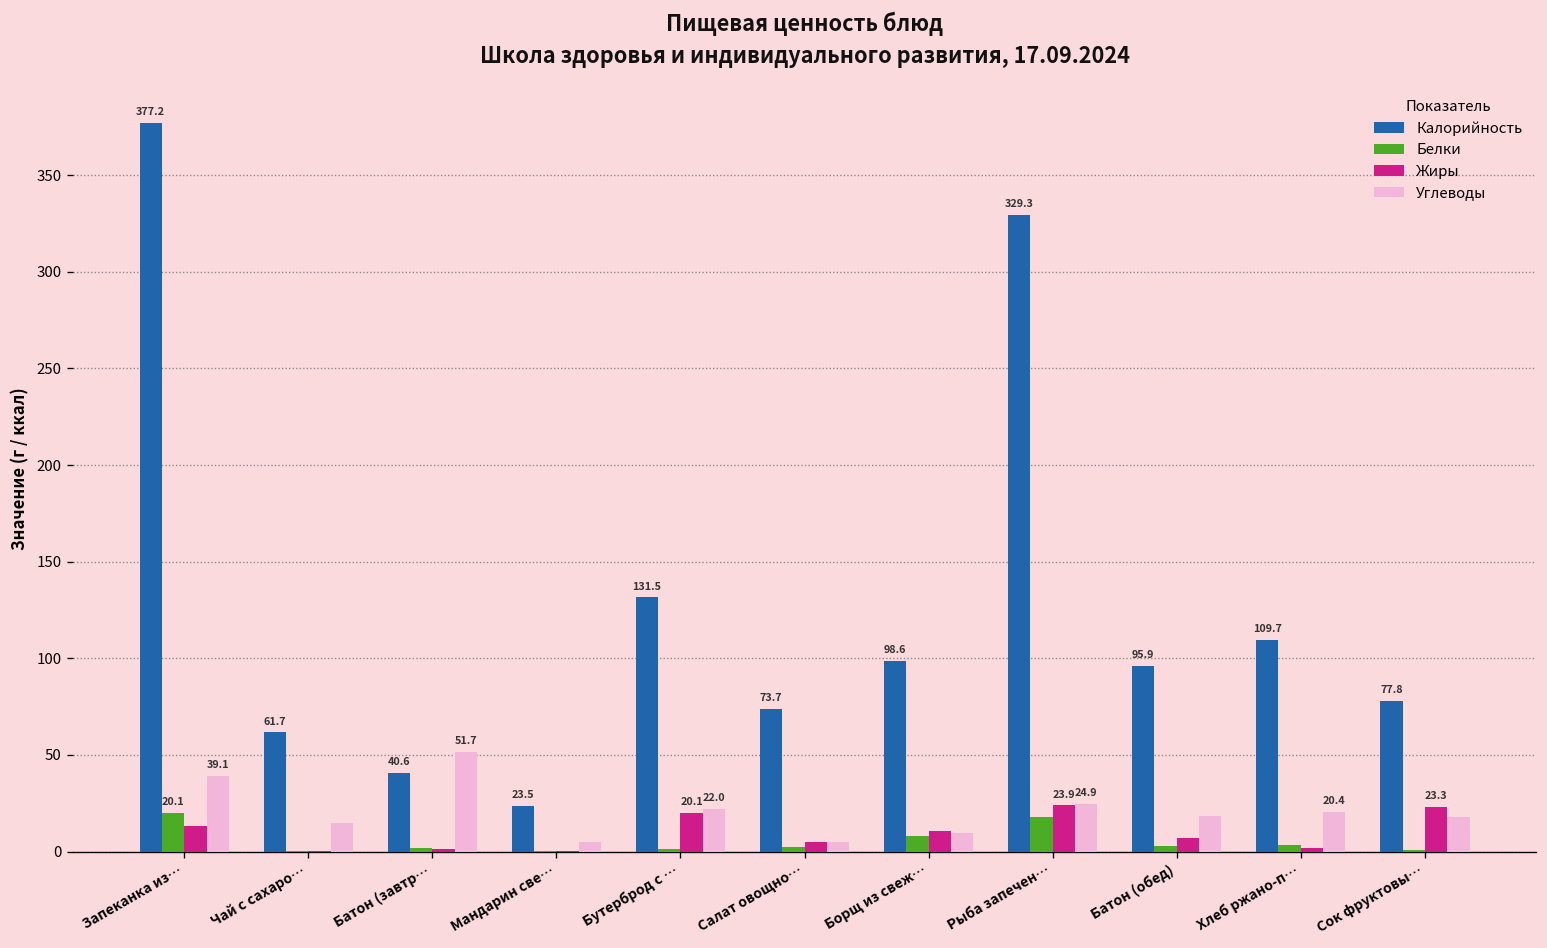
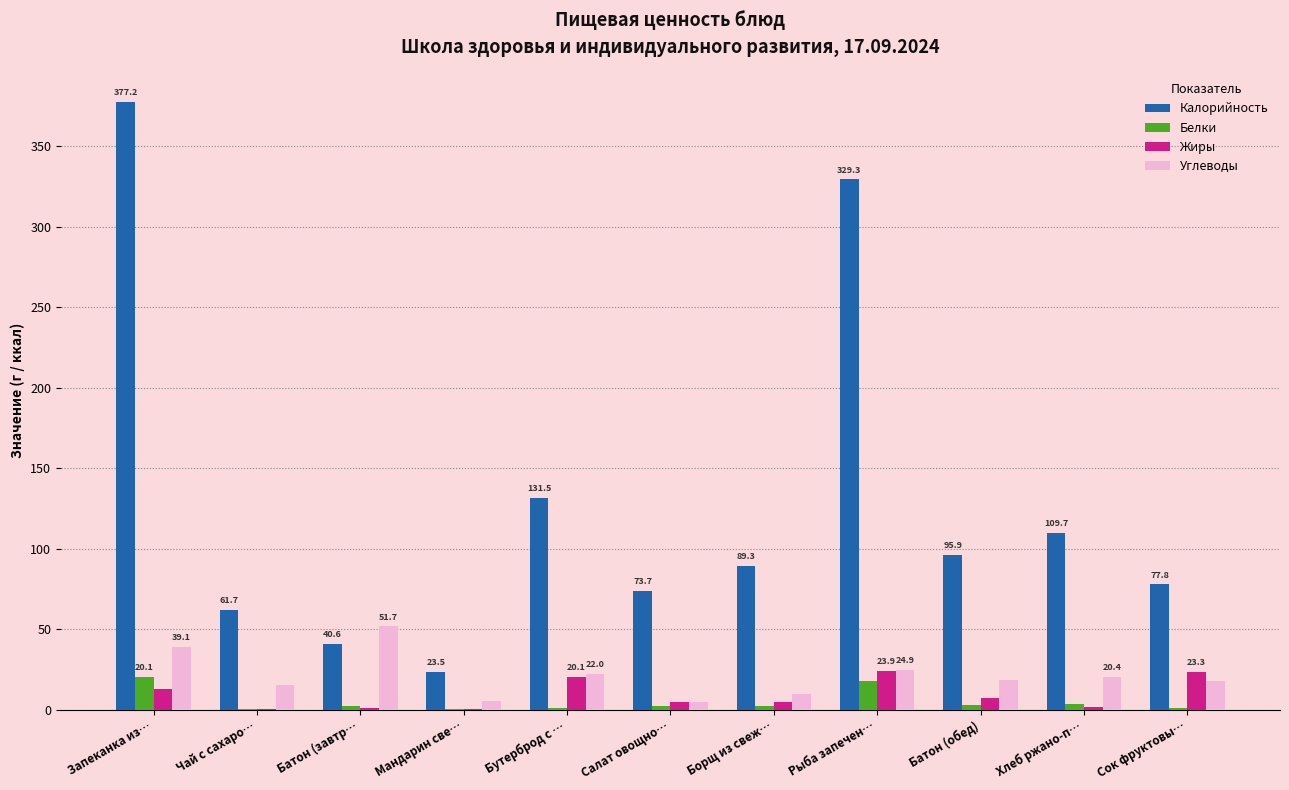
  {
    "Калорийность": {
      "Запеканка из…": 377.2,
      "Чай с сахаро…": 61.7,
      "Батон (завтр…": 40.6,
      "Мандарин све…": 23.5,
      "Бутерброд с …": 131.5,
      "Салат овощно…": 73.7,
-     "Борщ из свеж…": 98.6,
+     "Борщ из свеж…": 89.3,
      "Рыба запечен…": 329.3,
      "Батон (обед)": 95.9,
      "Хлеб ржано-п…": 109.7,
      "Сок фруктовы…": 77.8
    },
    "Белки": {
      "Батон (завтр…": 2,
      "Салат овощно…": 3,
-     "Борщ из свеж…": 8,
+     "Борщ из свеж…": 3,
      "Рыба запечен…": 18,
      "Батон (обед)": 3,
      "Хлеб ржано-п…": 3
    },
    "Жиры": {
      "Запеканка из…": 13,
      "Салат овощно…": 5,
-     "Борщ из свеж…": 11,
+     "Борщ из свеж…": 4,
      "Батон (обед)": 7,
      "Хлеб ржано-п…": 2
    },
    "Углеводы": {
      "Запеканка из…": 39.1,
      "Батон (завтр…": 51.7,
      "Бутерброд с …": 22.0,
      "Рыба запечен…": 24.9,
      "Хлеб ржано-п…": 20.4
    }
  }
